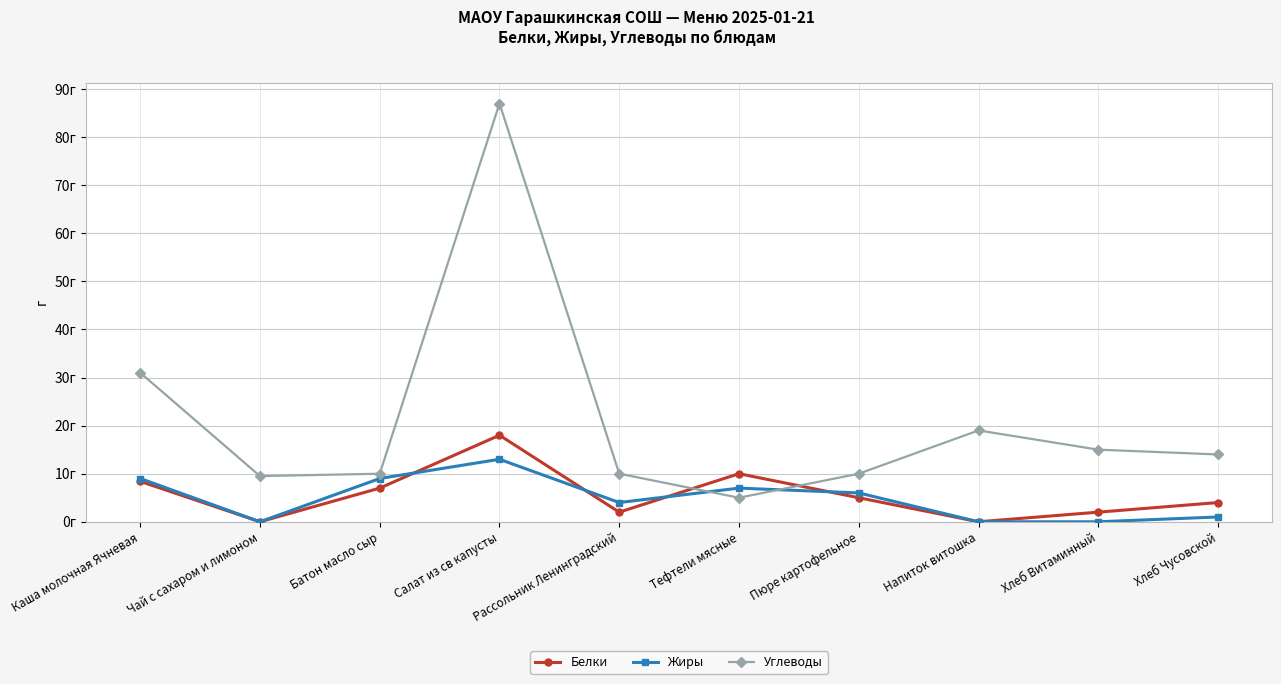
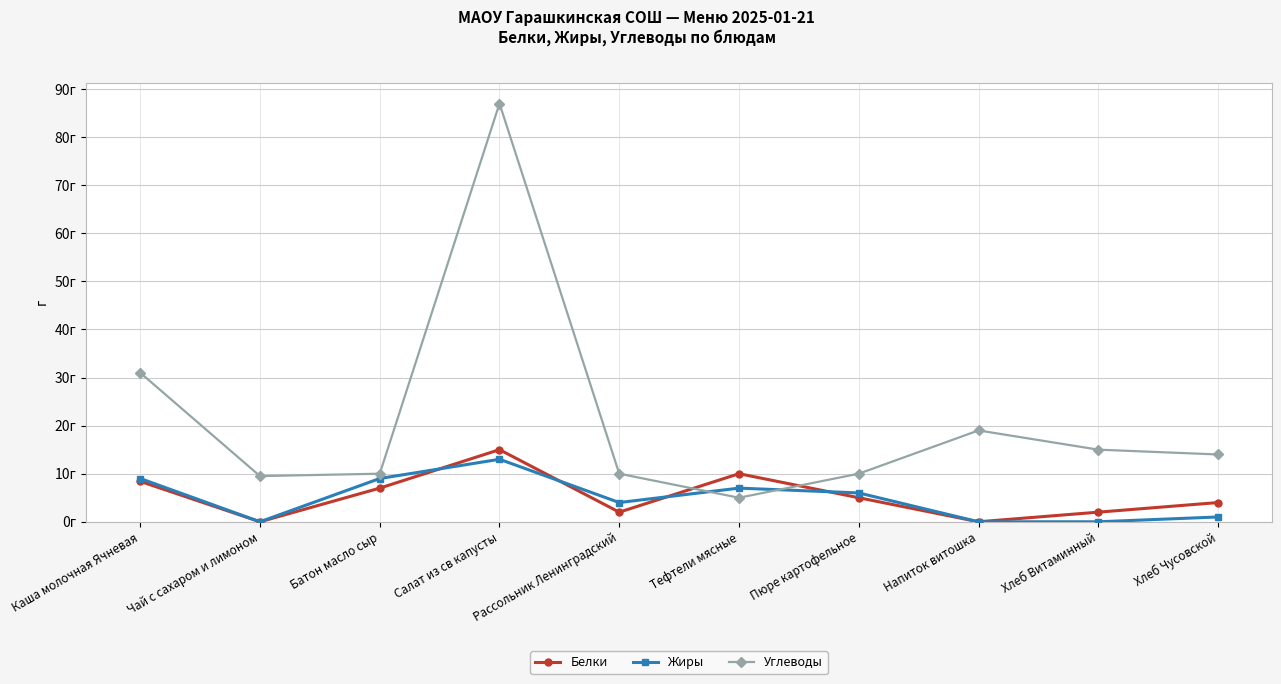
  {
    "Белки": {
      "Каша молочная Ячневая": "8г",
      "Батон масло сыр": "7г",
-     "Салат из св капусты": "18г",
+     "Салат из св капусты": "15г",
      "Рассольник Ленинградский": "2г",
      "Тефтели мясные": "10г",
      "Пюре картофельное": "5г",
      "Хлеб Витаминный": "2г",
      "Хлеб Чусовской": "4г"
    },
    "Жиры": {
      "Каша молочная Ячневая": "9г",
      "Батон масло сыр": "9г",
      "Салат из св капусты": "13г",
      "Рассольник Ленинградский": "4г",
      "Тефтели мясные": "7г",
      "Пюре картофельное": "6г",
      "Хлеб Витаминный": "0г",
      "Хлеб Чусовской": "1г"
    },
    "Углеводы": {
      "Каша молочная Ячневая": "31г",
      "Чай с сахаром и лимоном": "10г",
      "Батон масло сыр": "10г",
      "Салат из св капусты": "87г",
      "Рассольник Ленинградский": "10г",
      "Тефтели мясные": "5г",
      "Пюре картофельное": "10г",
      "Напиток витошка": "19г",
      "Хлеб Витаминный": "15г",
      "Хлеб Чусовской": "14г"
    }
  }
